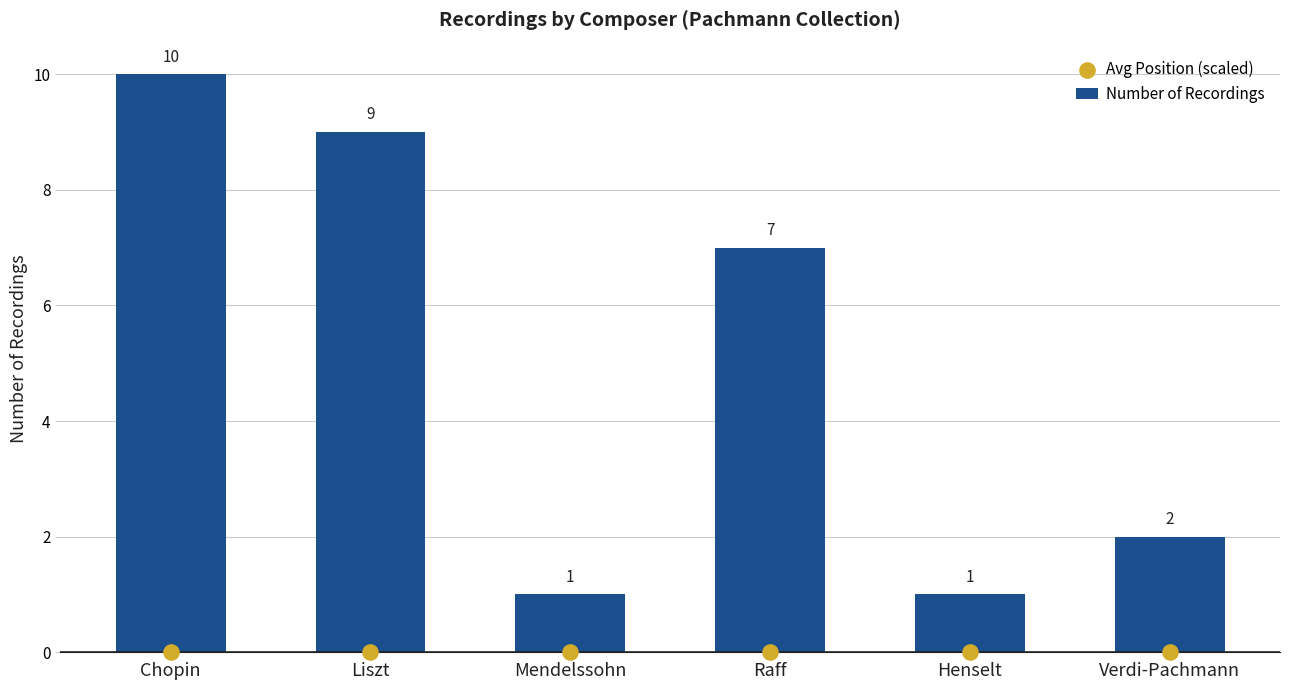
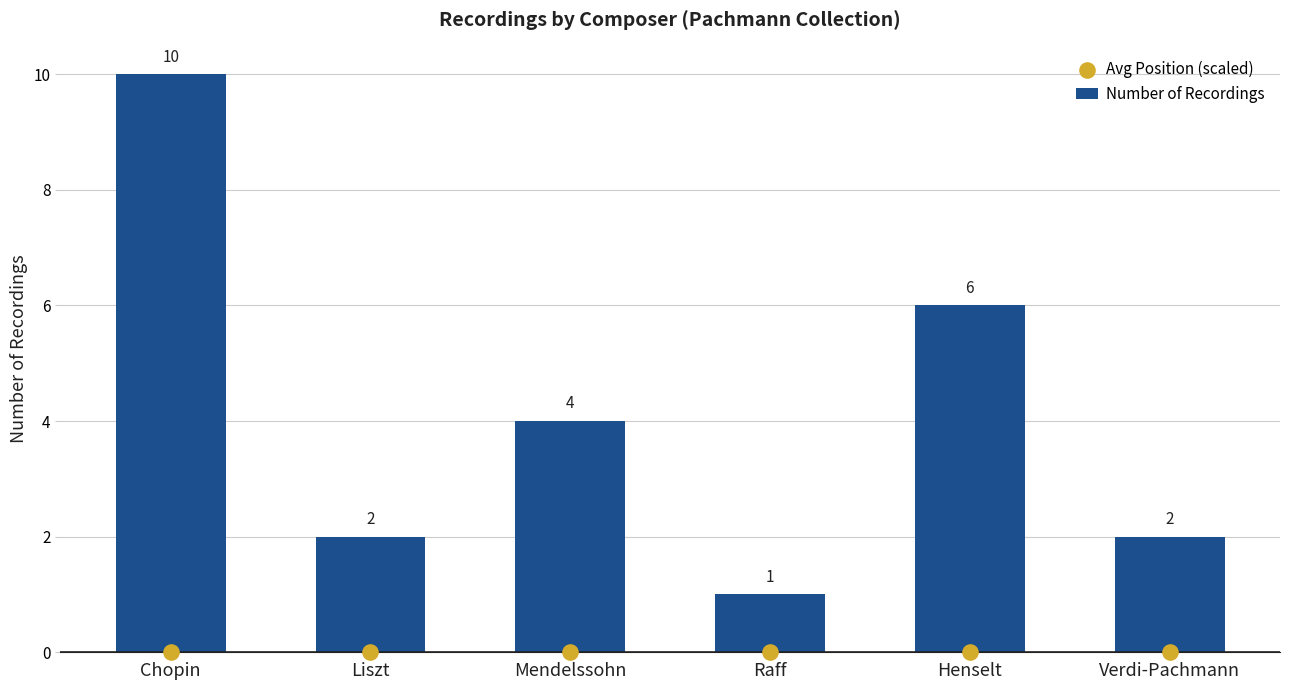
  {
    "Number of Recordings": {
      "Chopin": 10,
-     "Liszt": 9,
-     "Mendelssohn": 1,
-     "Raff": 7,
-     "Henselt": 1,
+     "Liszt": 2,
+     "Mendelssohn": 4,
+     "Raff": 1,
+     "Henselt": 6,
      "Verdi-Pachmann": 2
    }
  }
